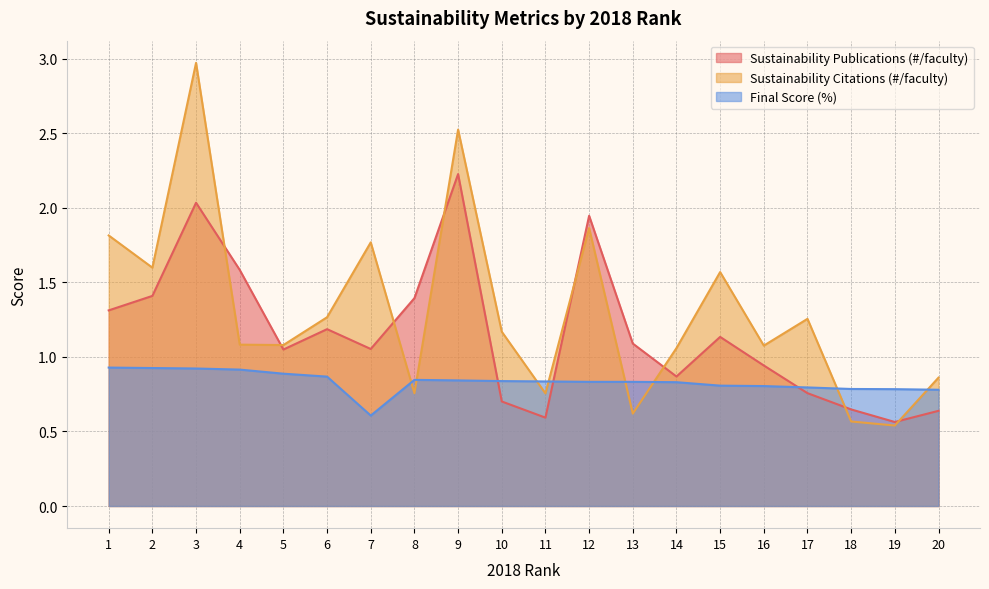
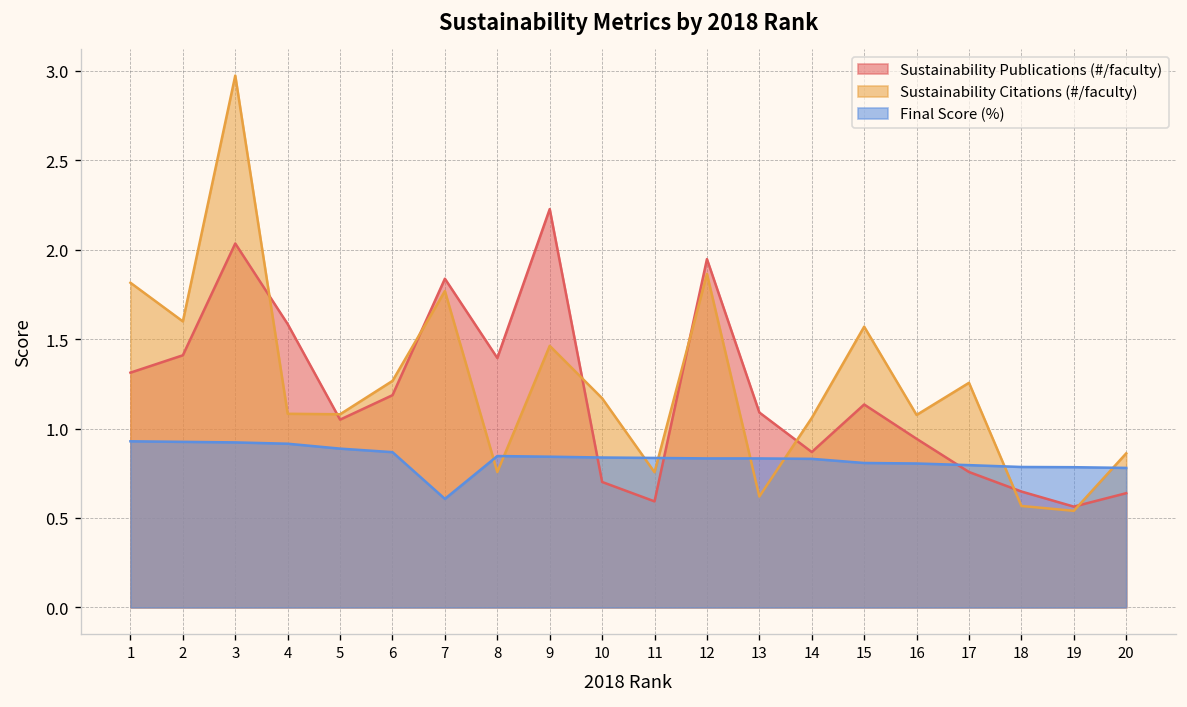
  {
    "Sustainability Publications (#/faculty)": {
      "1": 1.31,
      "2": 1.41,
      "3": 2.03,
      "4": 1.58,
      "5": 1.05,
      "6": 1.19,
-     "7": 1.05,
+     "7": 1.84,
      "8": 1.39,
      "9": 2.23,
      "10": 0.70,
      "11": 0.59,
      "12": 1.95,
      "13": 1.09,
      "14": 0.87,
      "15": 1.13,
      "16": 0.94,
      "17": 0.76,
      "18": 0.65,
      "19": 0.56,
      "20": 0.64
    },
    "Sustainability Citations (#/faculty)": {
      "1": 1.82,
      "2": 1.60,
      "3": 2.97,
      "4": 1.08,
      "5": 1.08,
      "6": 1.27,
      "7": 1.77,
      "8": 0.76,
-     "9": 2.53,
+     "9": 1.46,
      "10": 1.17,
      "11": 0.76,
      "12": 1.86,
      "13": 0.62,
      "14": 1.06,
      "15": 1.57,
      "16": 1.08,
      "17": 1.26,
      "18": 0.57,
      "19": 0.54,
      "20": 0.86
    },
    "Final Score (%)": {
      "1": 0.93,
      "2": 0.93,
      "3": 0.92,
      "4": 0.92,
      "5": 0.89,
      "6": 0.87,
      "7": 0.61,
      "8": 0.85,
      "9": 0.84,
      "10": 0.84,
      "11": 0.84,
      "12": 0.83,
      "13": 0.83,
      "14": 0.83,
      "15": 0.81,
      "16": 0.80,
      "17": 0.80,
      "18": 0.79,
      "19": 0.78,
      "20": 0.78
    }
  }
